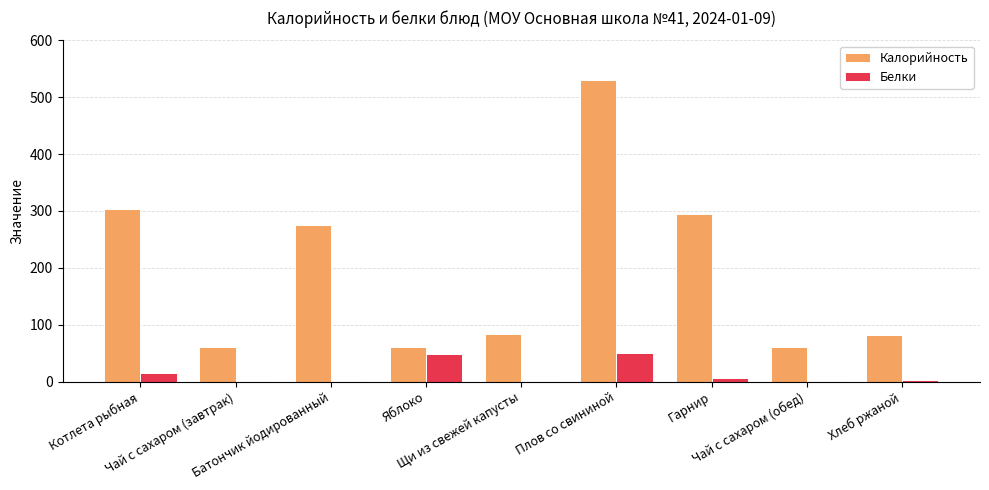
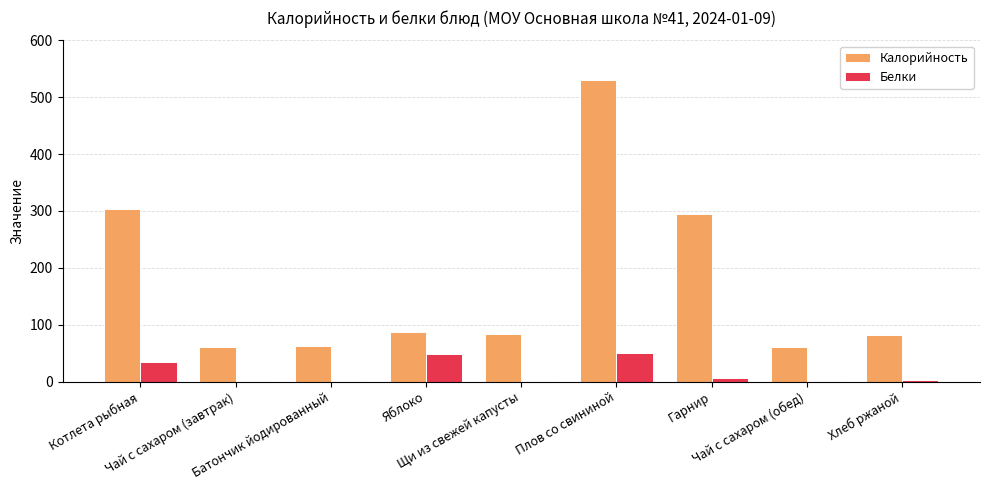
  {
    "Калорийность": {
      "Котлета рыбная": 300,
      "Чай с сахаром (завтрак)": 60,
-     "Батончик йодированный": 280,
-     "Яблоко": 60,
+     "Батончик йодированный": 60,
+     "Яблоко": 90,
      "Щи из свежей капусты": 80,
      "Плов со свининой": 530,
      "Гарнир": 300,
      "Чай с сахаром (обед)": 60,
      "Хлеб ржаной": 80
    },
    "Белки": {
-     "Котлета рыбная": 10,
+     "Котлета рыбная": 30,
      "Яблоко": 50,
      "Плов со свининой": 50,
      "Гарнир": 10
    }
  }
